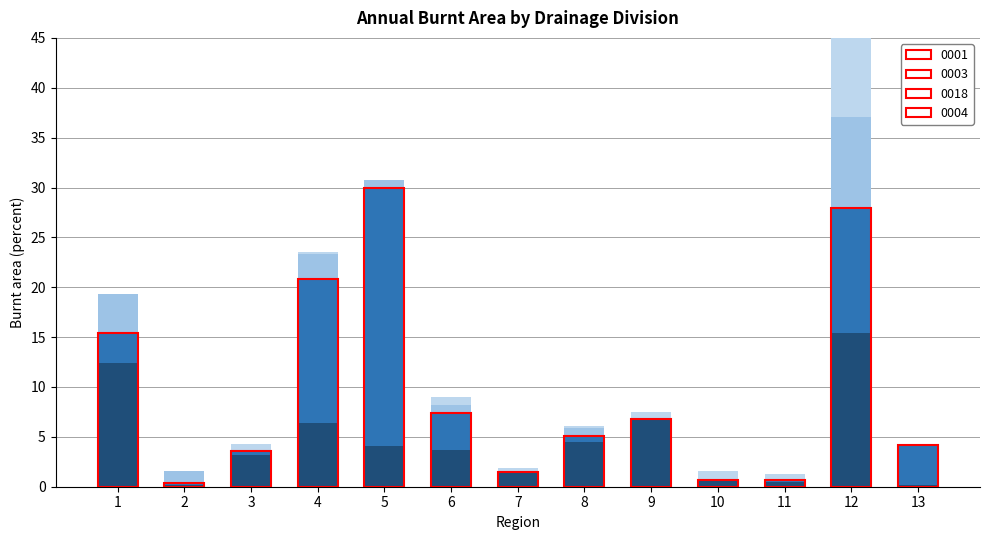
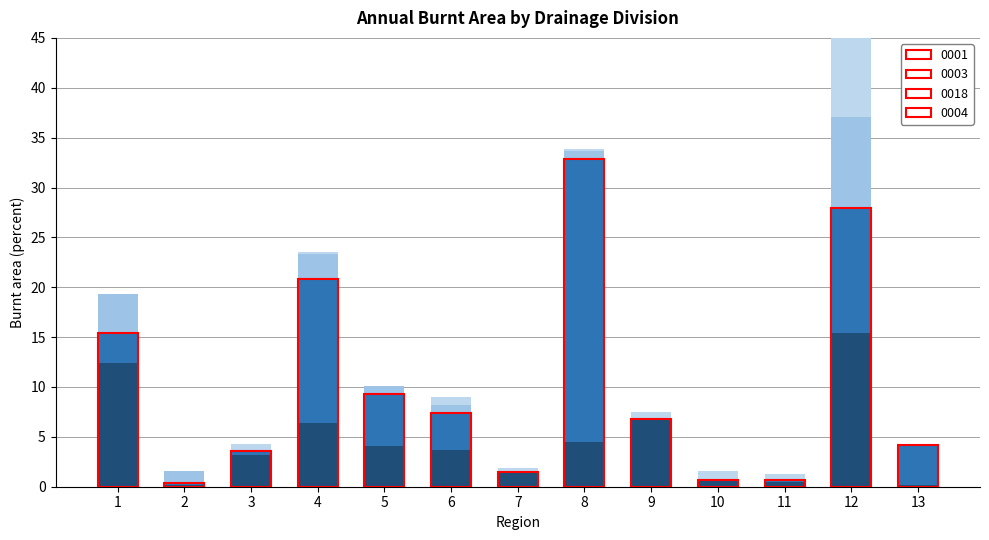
  {
    "0003": {
      "1": 3,
      "3": 0,
      "4": 14,
-     "5": 26,
+     "5": 5,
      "6": 4,
      "7": 0,
-     "8": 1,
+     "8": 28,
      "12": 12,
      "13": 4
    }
  }
